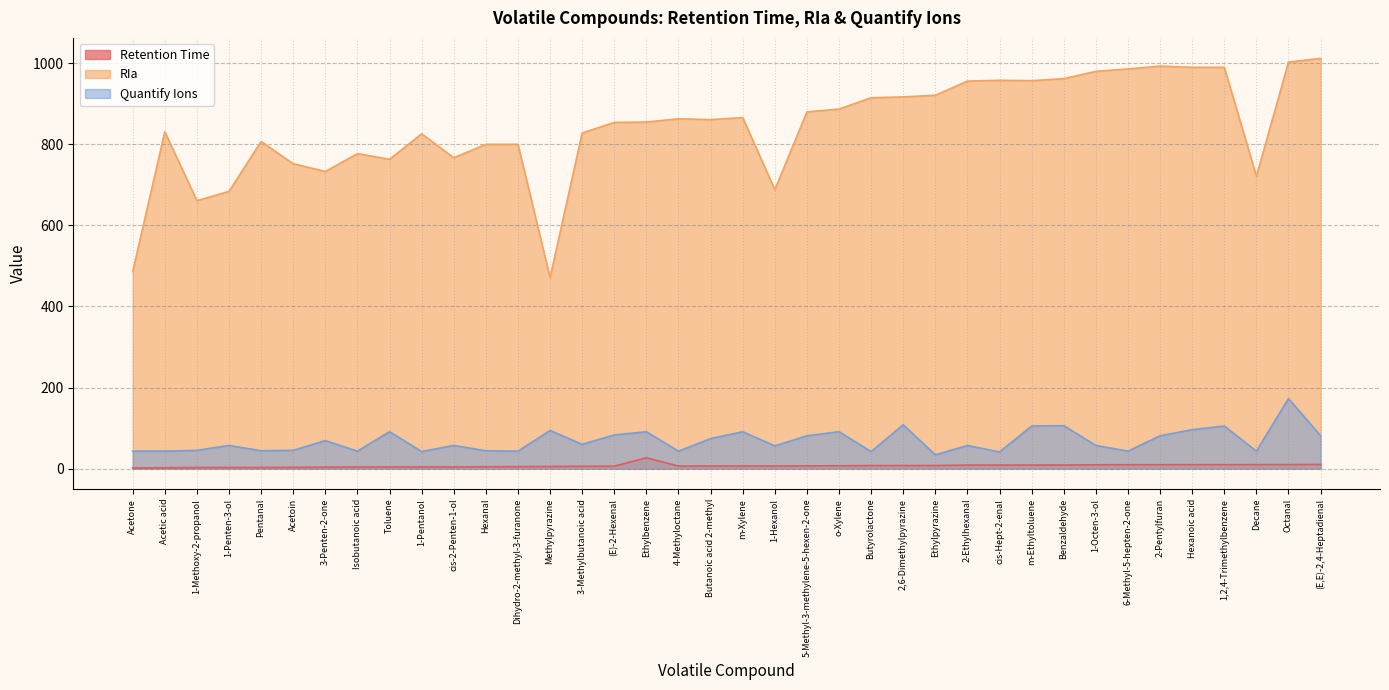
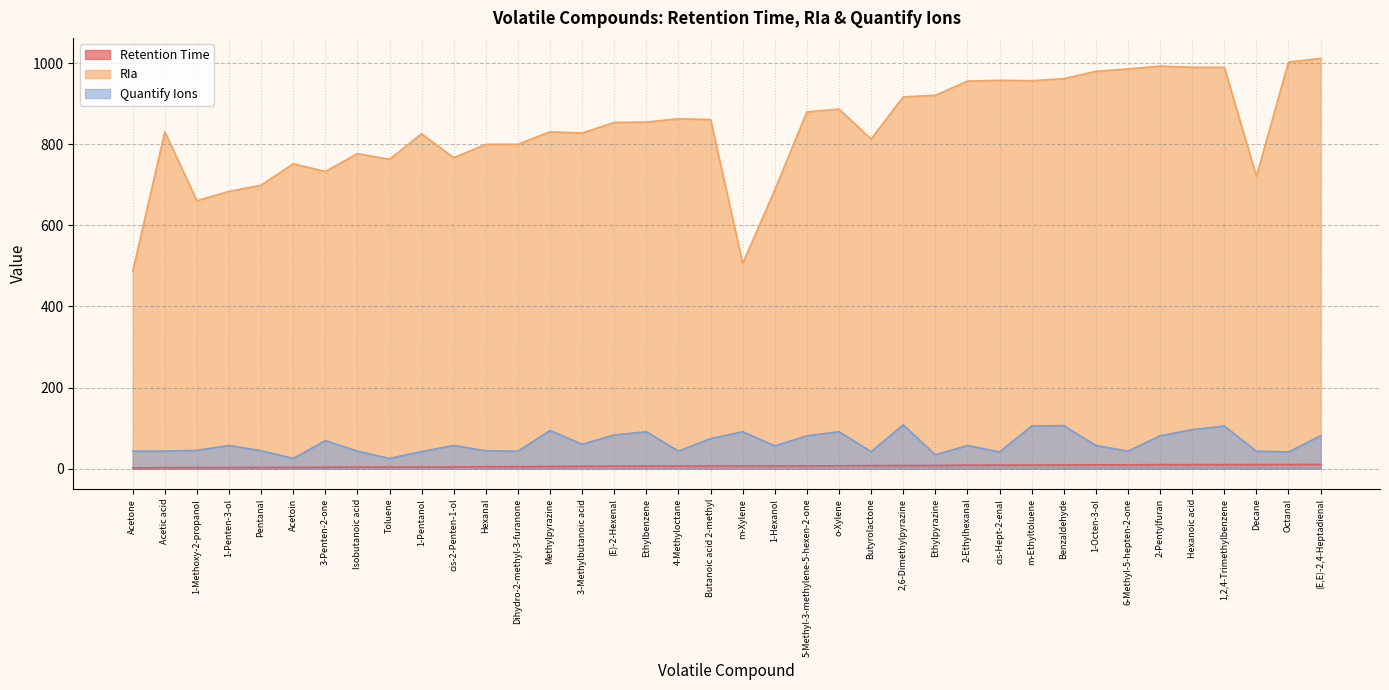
  {
    "Retention Time": {
      "Acetone": 0,
      "Acetic acid": 0,
      "1-Methoxy-2-propanol": 0,
      "1-Penten-3-ol": 0,
      "Pentanal": 0,
      "Acetoin": 0,
      "3-Penten-2-one": 0,
      "Isobutanoic acid": 0,
      "Toluene": 0,
      "1-Pentanol": 0,
      "cis-2-Penten-1-ol": 0,
      "Hexanal": 0,
      "Dihydro-2-methyl-3-furanone": 0,
      "Methylpyrazine": 10,
      "3-Methylbutanoic acid": 10,
      "(E)-2-Hexenal": 10,
-     "Ethylbenzene": 30,
+     "Ethylbenzene": 10,
      "4-Methyloctane": 10,
      "Butanoic acid 2-methyl": 10,
      "m-Xylene": 10,
      "1-Hexanol": 10,
      "5-Methyl-3-methylene-5-hexen-2-one": 10,
      "o-Xylene": 10,
      "Butyrolactone": 10,
      "2,6-Dimethylpyrazine": 10,
      "Ethylpyrazine": 10,
      "2-Ethylhexanal": 10,
      "cis-Hept-2-enal": 10,
      "m-Ethyltoluene": 10,
      "Benzaldehyde": 10,
      "1-Octen-3-ol": 10,
      "6-Methyl-5-hepten-2-one": 10,
      "2-Pentylfuran": 10,
      "Hexanoic acid": 10,
      "1,2,4-Trimethylbenzene": 10,
      "Decane": 10,
      "Octanal": 10,
      "(E,E)-2,4-Heptadienal": 10
    },
    "RIa": {
      "Acetone": 490,
      "Acetic acid": 830,
      "1-Methoxy-2-propanol": 660,
      "1-Penten-3-ol": 680,
-     "Pentanal": 810,
+     "Pentanal": 700,
      "Acetoin": 750,
      "3-Penten-2-one": 730,
      "Isobutanoic acid": 780,
      "Toluene": 760,
      "1-Pentanol": 830,
      "cis-2-Penten-1-ol": 770,
      "Hexanal": 800,
      "Dihydro-2-methyl-3-furanone": 800,
-     "Methylpyrazine": 470,
+     "Methylpyrazine": 830,
      "3-Methylbutanoic acid": 830,
      "(E)-2-Hexenal": 850,
      "Ethylbenzene": 860,
      "4-Methyloctane": 860,
      "Butanoic acid 2-methyl": 860,
-     "m-Xylene": 870,
+     "m-Xylene": 510,
      "1-Hexanol": 690,
      "5-Methyl-3-methylene-5-hexen-2-one": 880,
      "o-Xylene": 890,
-     "Butyrolactone": 920,
+     "Butyrolactone": 810,
      "2,6-Dimethylpyrazine": 920,
      "Ethylpyrazine": 920,
      "2-Ethylhexanal": 960,
      "cis-Hept-2-enal": 960,
      "m-Ethyltoluene": 960,
      "Benzaldehyde": 960,
      "1-Octen-3-ol": 980,
      "6-Methyl-5-hepten-2-one": 990,
      "2-Pentylfuran": 990,
      "Hexanoic acid": 990,
      "1,2,4-Trimethylbenzene": 990,
      "Decane": 720,
      "Octanal": 1000,
      "(E,E)-2,4-Heptadienal": 1010
    },
    "Quantify Ions": {
      "Acetone": 40,
      "Acetic acid": 40,
      "1-Methoxy-2-propanol": 50,
      "1-Penten-3-ol": 60,
      "Pentanal": 40,
-     "Acetoin": 50,
+     "Acetoin": 30,
      "3-Penten-2-one": 70,
      "Isobutanoic acid": 40,
-     "Toluene": 90,
+     "Toluene": 30,
      "1-Pentanol": 40,
      "cis-2-Penten-1-ol": 60,
      "Hexanal": 40,
      "Dihydro-2-methyl-3-furanone": 40,
      "Methylpyrazine": 90,
      "3-Methylbutanoic acid": 60,
      "(E)-2-Hexenal": 80,
      "Ethylbenzene": 90,
      "4-Methyloctane": 40,
      "Butanoic acid 2-methyl": 70,
      "m-Xylene": 90,
      "1-Hexanol": 60,
      "5-Methyl-3-methylene-5-hexen-2-one": 80,
      "o-Xylene": 90,
      "Butyrolactone": 40,
      "2,6-Dimethylpyrazine": 110,
      "Ethylpyrazine": 30,
      "2-Ethylhexanal": 60,
      "cis-Hept-2-enal": 40,
      "m-Ethyltoluene": 110,
      "Benzaldehyde": 110,
      "1-Octen-3-ol": 60,
      "6-Methyl-5-hepten-2-one": 40,
      "2-Pentylfuran": 80,
      "Hexanoic acid": 100,
      "1,2,4-Trimethylbenzene": 110,
      "Decane": 40,
-     "Octanal": 170,
+     "Octanal": 40,
      "(E,E)-2,4-Heptadienal": 80
    }
  }
